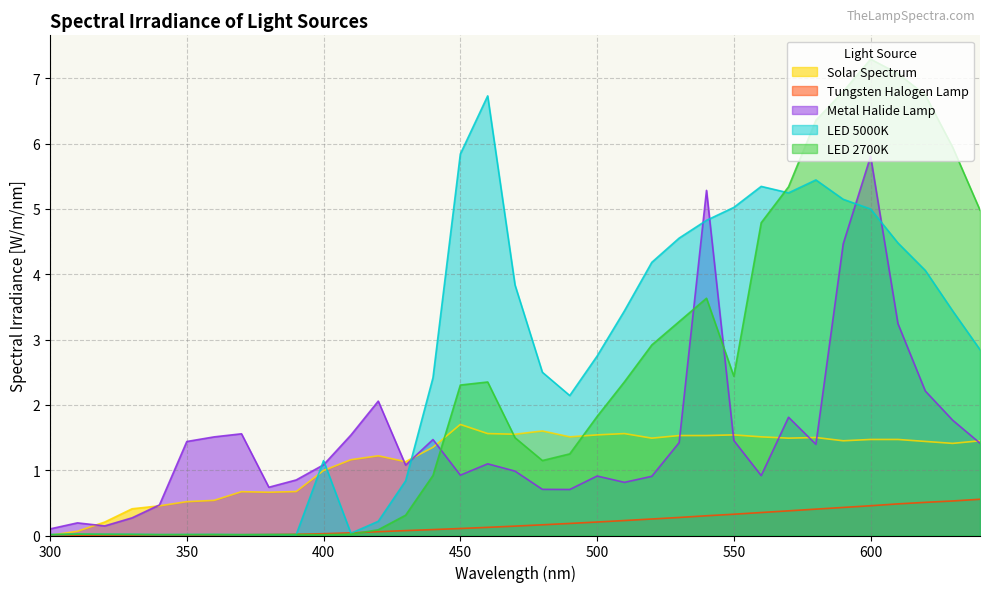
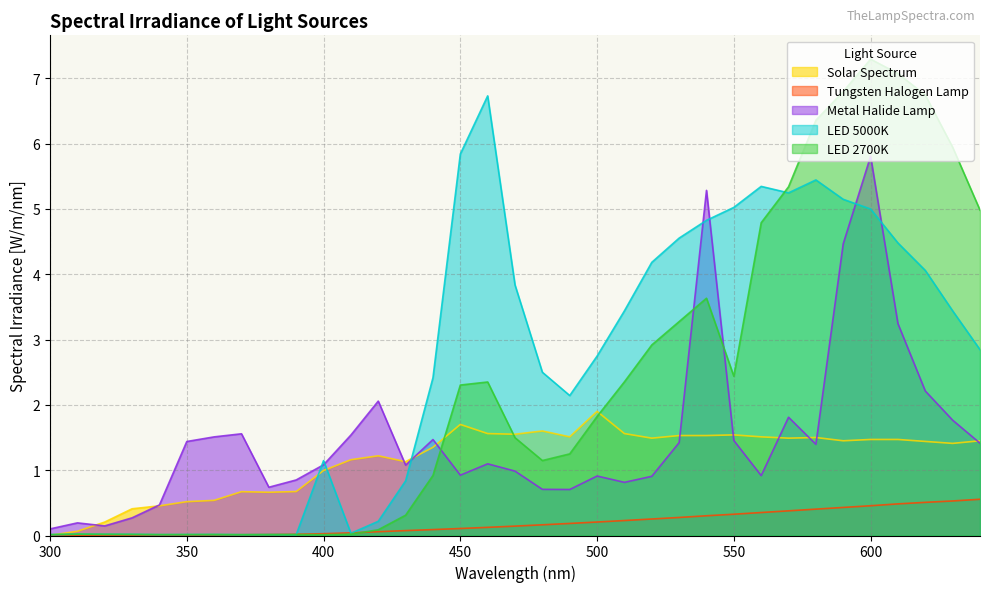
  {
    "Solar Spectrum": {
      "350": 0.5,
      "400": 1.0,
      "450": 1.7,
-     "500": 1.5,
+     "500": 1.9,
      "550": 1.5,
      "600": 1.5
    },
    "Tungsten Halogen Lamp": {
      "450": 0.1,
      "500": 0.2,
      "550": 0.3,
      "600": 0.5
    },
    "Metal Halide Lamp": {
      "300": 0.1,
      "350": 1.4,
      "400": 1.1,
      "450": 0.9,
      "500": 0.9,
      "550": 1.5
    },
    "LED 5000K": {
      "400": 1.1,
      "450": 5.8,
      "500": 2.7,
      "550": 5.0,
      "600": 5.0
    },
    "LED 2700K": {
      "450": 2.3,
      "500": 1.8,
      "550": 2.4
    }
  }
